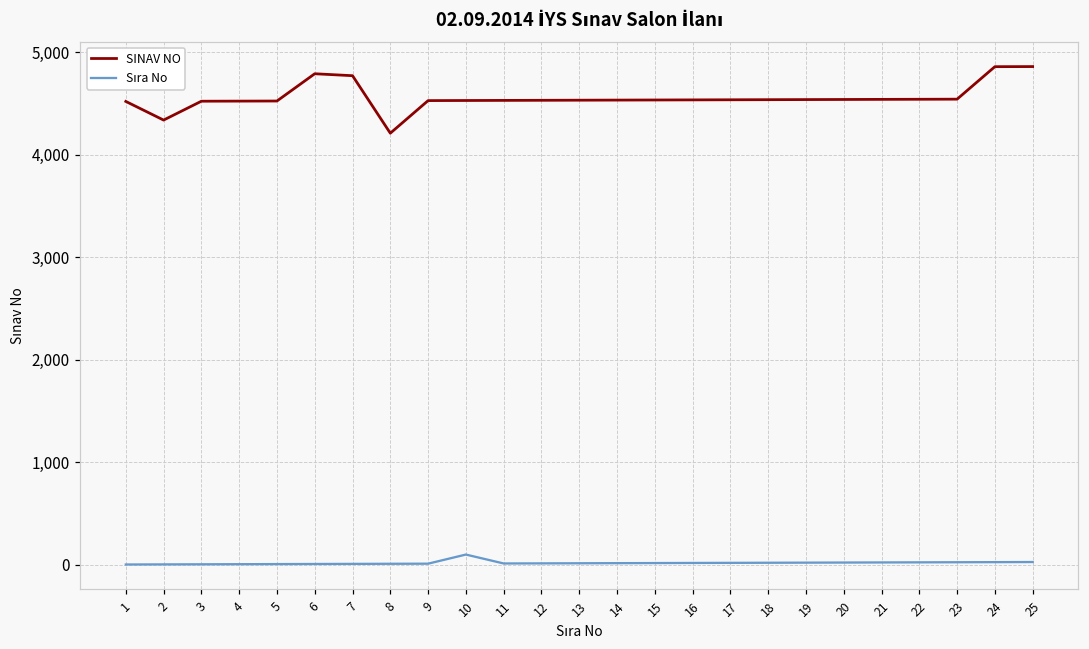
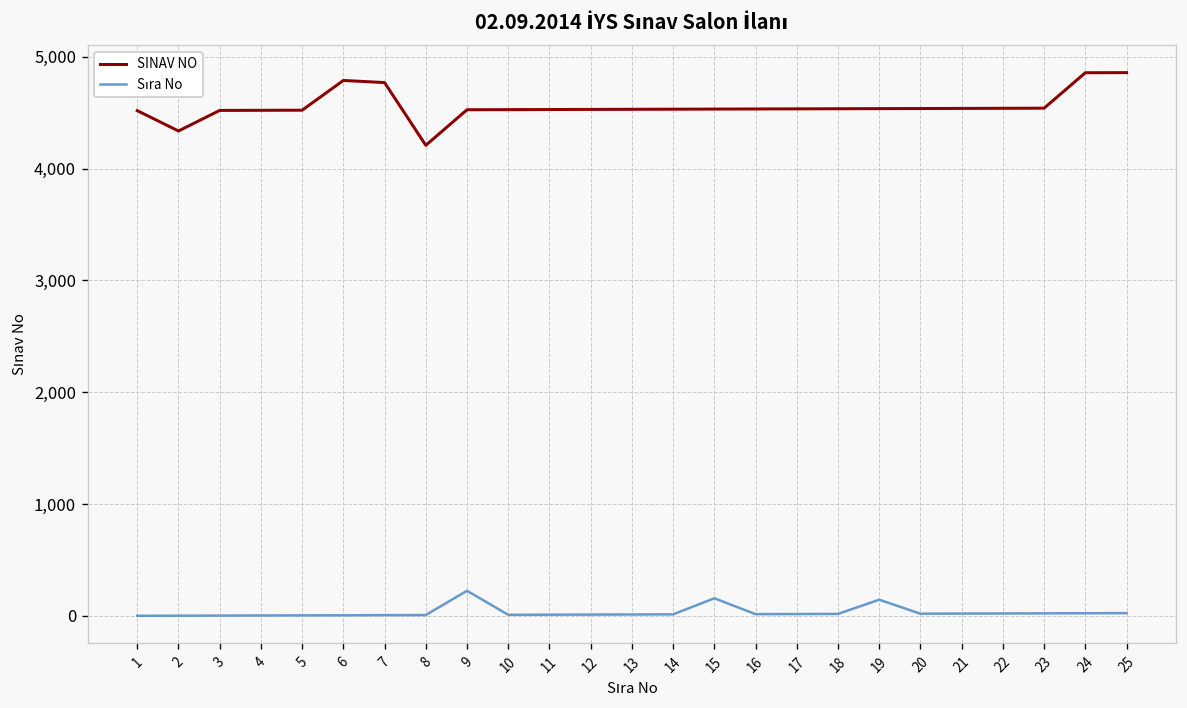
  {
    "SINAV NO": {
      "1": "4,500",
      "2": "4,300",
      "3": "4,500",
      "4": "4,500",
      "5": "4,500",
      "6": "4,800",
      "7": "4,800",
      "8": "4,200",
      "9": "4,500",
      "10": "4,500",
      "11": "4,500",
      "12": "4,500",
      "13": "4,500",
      "14": "4,500",
      "15": "4,500",
      "16": "4,500",
      "17": "4,500",
      "18": "4,500",
      "19": "4,500",
      "20": "4,500",
      "21": "4,500",
      "22": "4,500",
      "23": "4,500",
      "24": "4,900",
      "25": "4,900"
    },
    "Sıra No": {
      "1": "0",
      "2": "0",
      "3": "0",
      "4": "0",
      "5": "0",
      "6": "0",
      "7": "0",
      "8": "0",
-     "9": "0",
-     "10": "100",
+     "9": "200",
+     "10": "0",
      "11": "0",
      "12": "0",
      "13": "0",
      "14": "0",
-     "15": "0",
+     "15": "200",
      "16": "0",
      "17": "0",
      "18": "0",
-     "19": "0",
+     "19": "100",
      "20": "0",
      "21": "0",
      "22": "0",
      "23": "0",
      "24": "0",
      "25": "0"
    }
  }
